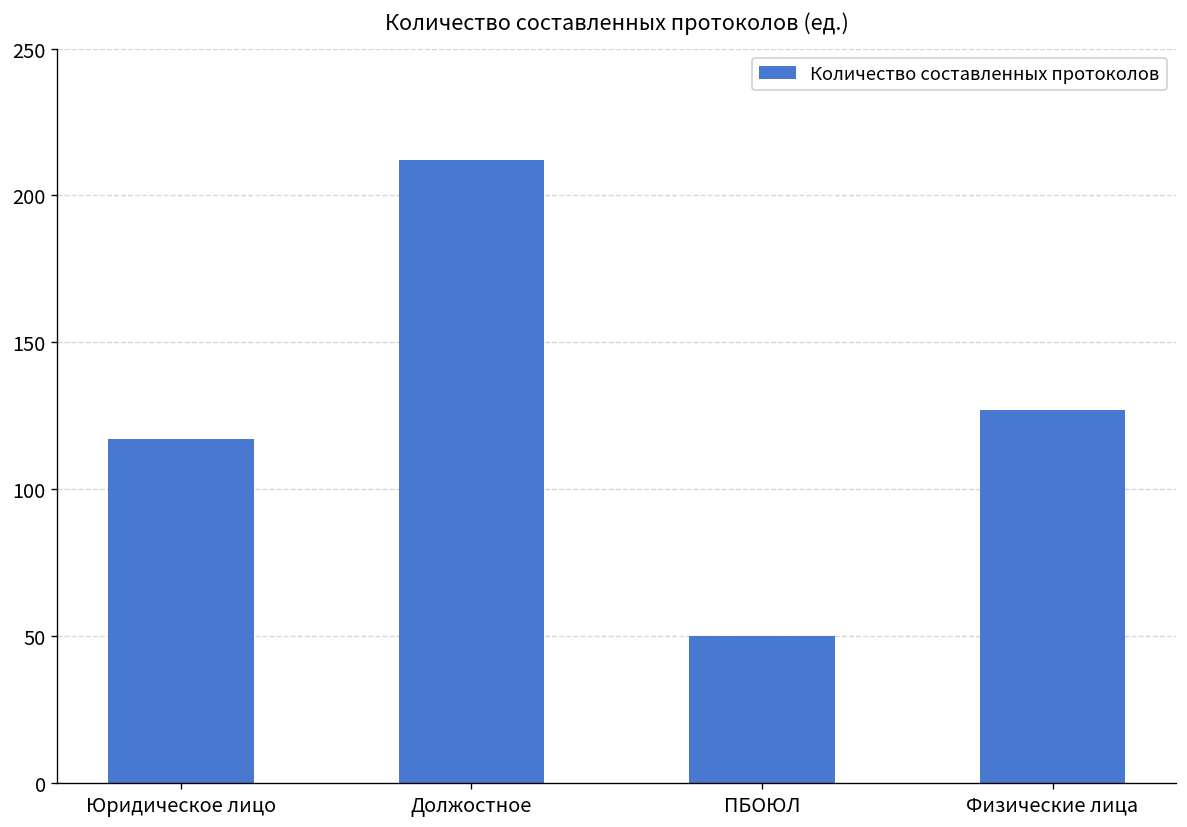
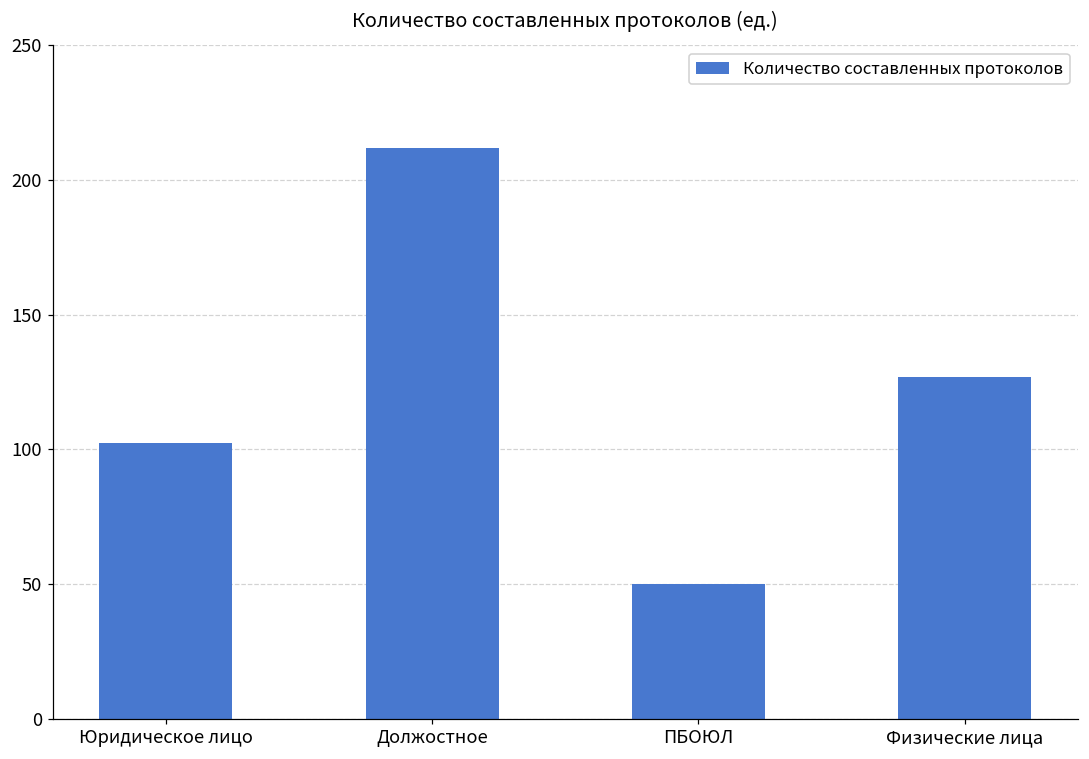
  {
-   "Юридическое лицо": 117,
+   "Юридическое лицо": 102,
    "Должостное": 212,
    "ПБОЮЛ": 50,
    "Физические лица": 127
  }
